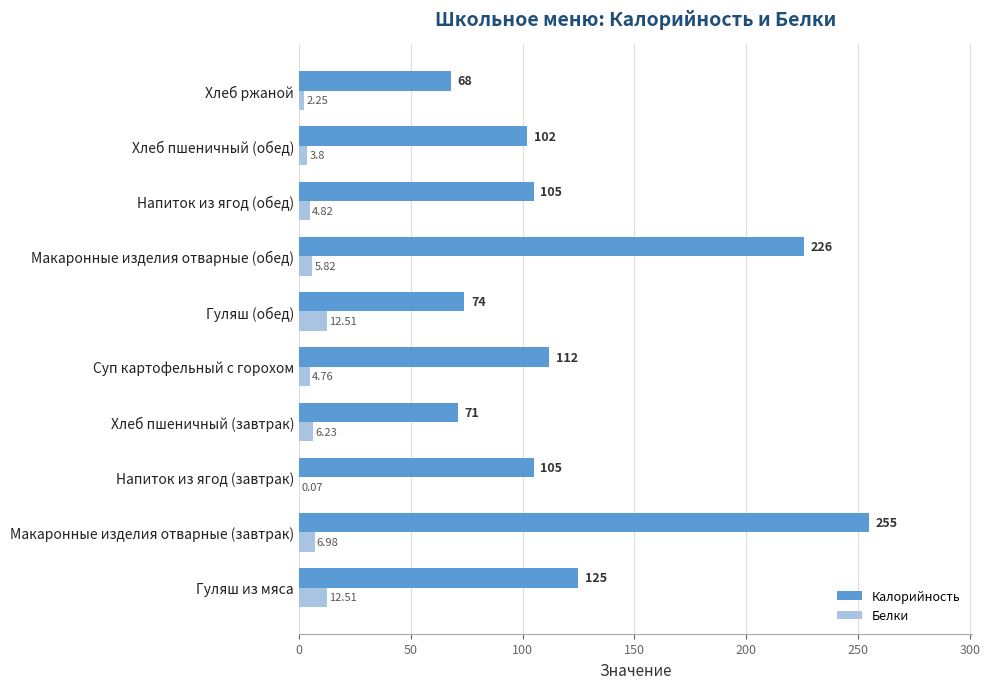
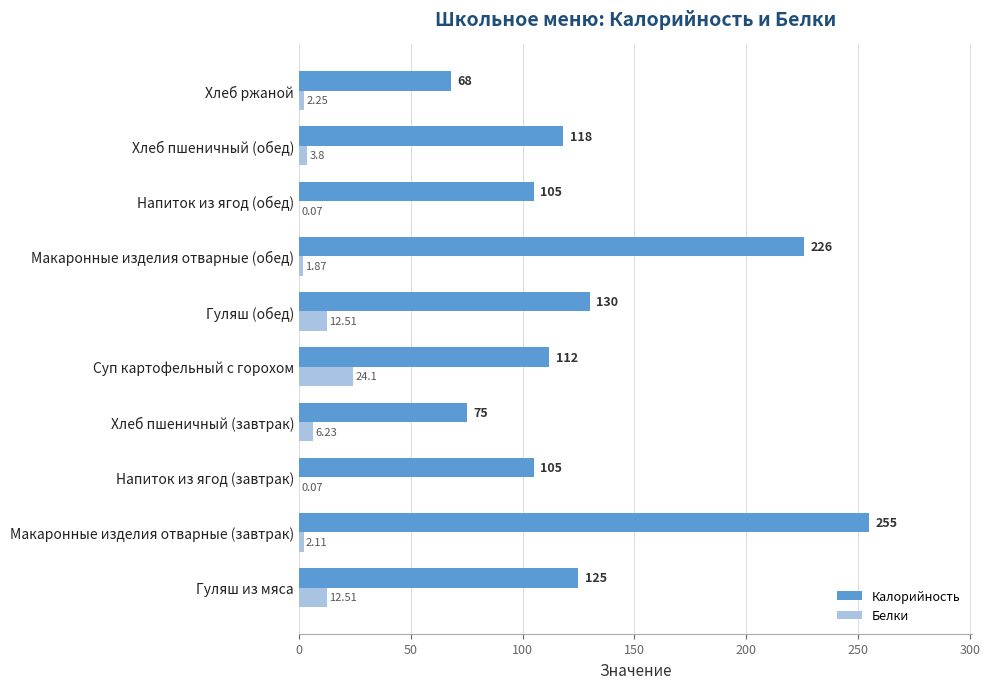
  {
    "Калорийность": {
      "Хлеб ржаной": 68,
-     "Хлеб пшеничный (обед)": 102,
+     "Хлеб пшеничный (обед)": 118,
      "Напиток из ягод (обед)": 105,
      "Макаронные изделия отварные (обед)": 226,
-     "Гуляш (обед)": 74,
+     "Гуляш (обед)": 130,
      "Суп картофельный с горохом": 112,
-     "Хлеб пшеничный (завтрак)": 71,
+     "Хлеб пшеничный (завтрак)": 75,
      "Напиток из ягод (завтрак)": 105,
      "Макаронные изделия отварные (завтрак)": 255,
      "Гуляш из мяса": 125
    },
    "Белки": {
      "Хлеб ржаной": 2.25,
      "Хлеб пшеничный (обед)": 3.8,
-     "Напиток из ягод (обед)": 4.82,
-     "Макаронные изделия отварные (обед)": 5.82,
+     "Напиток из ягод (обед)": 0.07,
+     "Макаронные изделия отварные (обед)": 1.87,
      "Гуляш (обед)": 12.51,
-     "Суп картофельный с горохом": 4.76,
+     "Суп картофельный с горохом": 24.1,
      "Хлеб пшеничный (завтрак)": 6.23,
      "Напиток из ягод (завтрак)": 0.07,
-     "Макаронные изделия отварные (завтрак)": 6.98,
+     "Макаронные изделия отварные (завтрак)": 2.11,
      "Гуляш из мяса": 12.51
    }
  }
